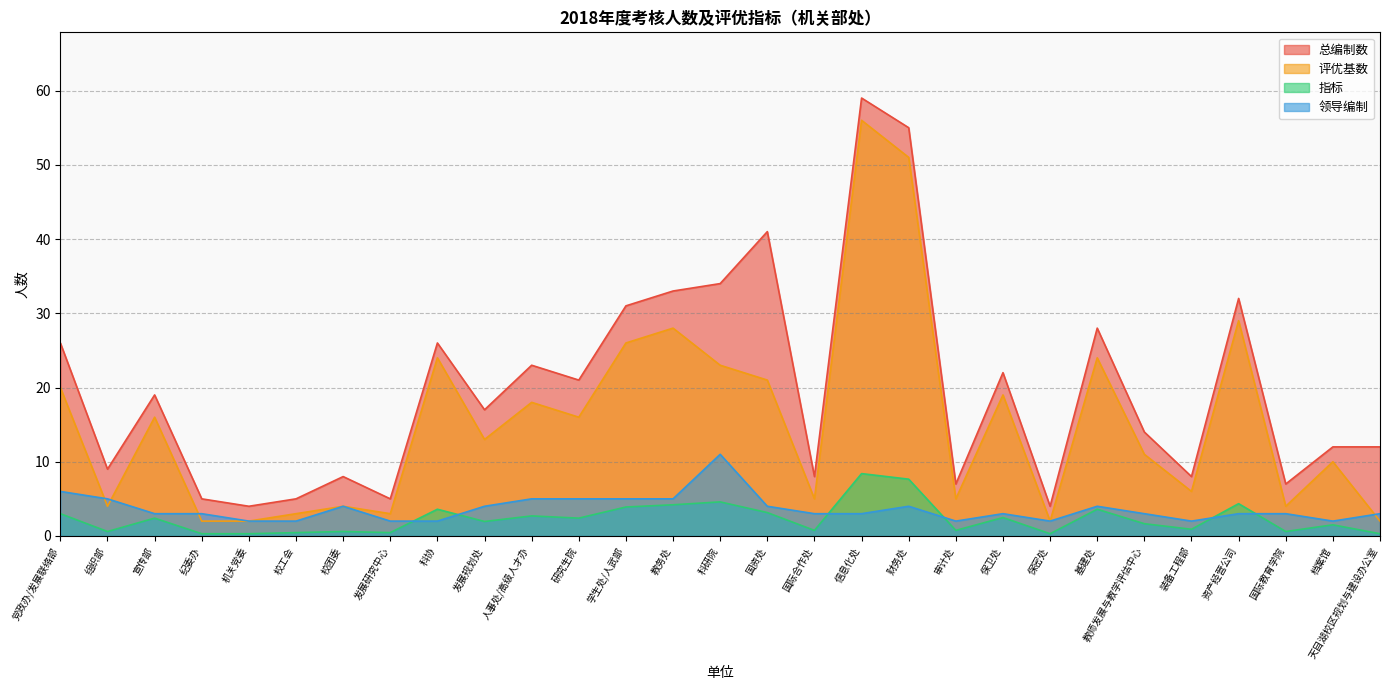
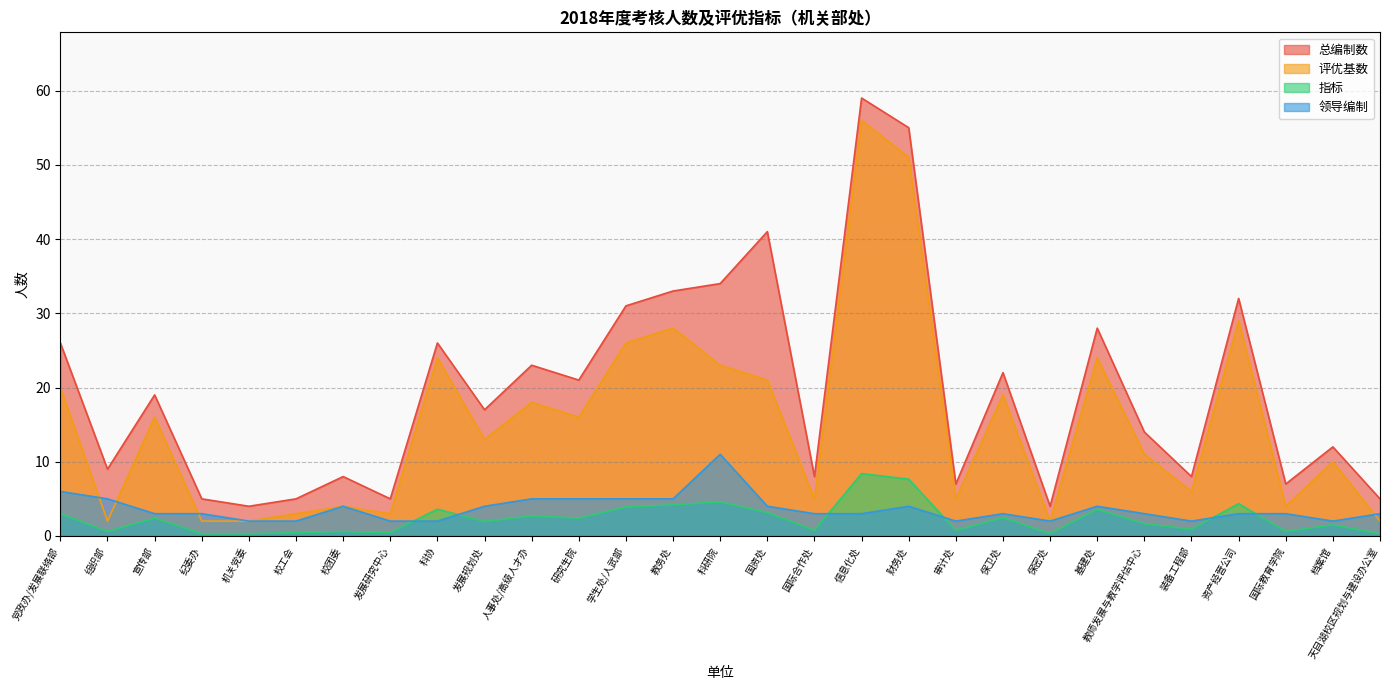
  {
    "总编制数": {
      "党政办/发展联络部": 26,
      "组织部": 9,
      "宣传部": 19,
      "纪委办": 5,
      "机关党委": 4,
      "校工会": 5,
      "校团委": 8,
      "发展研究中心": 5,
      "科协": 26,
      "发展规划处": 17,
      "人事处/高级人才办": 23,
      "研究生院": 21,
      "学生处/人武部": 31,
      "教务处": 33,
      "科研院": 34,
      "国资处": 41,
      "国际合作处": 8,
      "信息化处": 59,
      "财务处": 55,
      "审计处": 7,
      "保卫处": 22,
      "保密处": 4,
      "基建处": 28,
      "教师发展与教学评估中心": 14,
      "装备工程部": 8,
      "资产经营公司": 32,
      "国际教育学院": 7,
      "档案馆": 12,
-     "天目湖校区规划与建设办公室": 12
+     "天目湖校区规划与建设办公室": 5
    },
    "评优基数": {
      "党政办/发展联络部": 20,
-     "组织部": 4,
+     "组织部": 2,
      "宣传部": 16,
      "纪委办": 2,
      "校工会": 3,
      "发展研究中心": 3,
      "科协": 24,
      "发展规划处": 13,
      "人事处/高级人才办": 18,
      "研究生院": 16,
      "学生处/人武部": 26,
      "教务处": 28,
      "科研院": 23,
      "国资处": 21,
      "国际合作处": 5,
      "信息化处": 56,
      "财务处": 51,
      "审计处": 5,
      "保卫处": 19,
      "基建处": 24,
      "教师发展与教学评估中心": 11,
      "装备工程部": 6,
      "资产经营公司": 29,
      "国际教育学院": 4,
      "档案馆": 10,
      "天目湖校区规划与建设办公室": 2
    },
    "指标": {
      "党政办/发展联络部": 3,
      "组织部": 1,
      "宣传部": 2,
      "纪委办": 0,
      "机关党委": 0,
      "校工会": 0,
      "校团委": 1,
      "发展研究中心": 0,
      "科协": 4,
      "发展规划处": 2,
      "人事处/高级人才办": 3,
      "研究生院": 2,
      "学生处/人武部": 4,
      "教务处": 4,
      "科研院": 5,
      "国资处": 3,
      "国际合作处": 1,
      "信息化处": 8,
      "财务处": 8,
      "审计处": 1,
      "保卫处": 2,
      "保密处": 0,
      "基建处": 4,
      "教师发展与教学评估中心": 2,
      "装备工程部": 1,
      "资产经营公司": 4,
      "国际教育学院": 1,
      "档案馆": 2,
      "天目湖校区规划与建设办公室": 0
    },
    "领导编制": {
      "党政办/发展联络部": 6,
      "组织部": 5,
      "宣传部": 3,
      "纪委办": 3,
      "校工会": 2,
      "发展研究中心": 2,
      "科协": 2,
      "发展规划处": 4,
      "人事处/高级人才办": 5,
      "研究生院": 5,
      "学生处/人武部": 5,
      "教务处": 5,
      "科研院": 11,
      "国资处": 4,
      "国际合作处": 3,
      "信息化处": 3,
      "财务处": 4,
      "审计处": 2,
      "保卫处": 3,
      "基建处": 4,
      "教师发展与教学评估中心": 3,
      "装备工程部": 2,
      "资产经营公司": 3,
      "国际教育学院": 3,
      "档案馆": 2,
      "天目湖校区规划与建设办公室": 3
    }
  }
